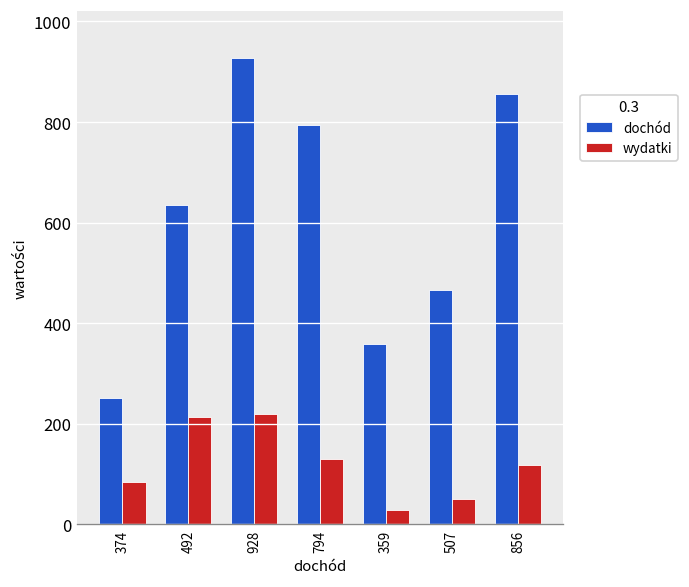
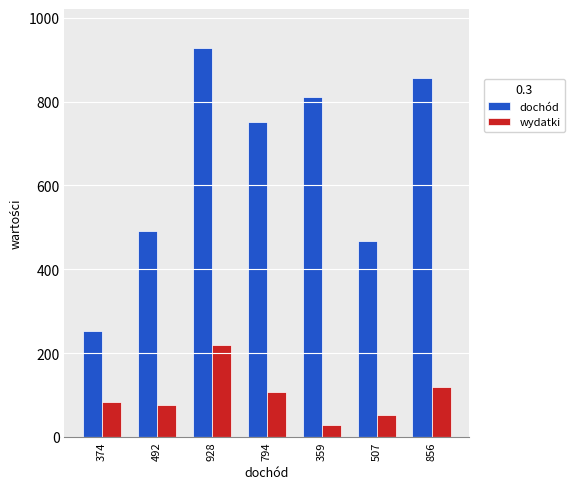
  {
    "dochód": {
      "374": 250,
-     "492": 640,
+     "492": 490,
      "928": 930,
-     "794": 790,
-     "359": 360,
+     "794": 750,
+     "359": 810,
      "507": 470,
      "856": 860
    },
    "wydatki": {
      "374": 80,
-     "492": 210,
+     "492": 80,
      "928": 220,
-     "794": 130,
+     "794": 110,
      "359": 30,
      "507": 50,
      "856": 120
    }
  }
